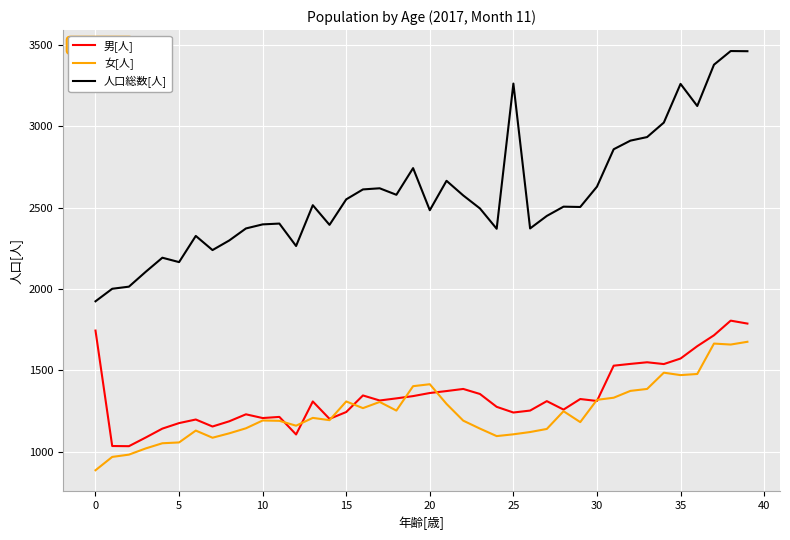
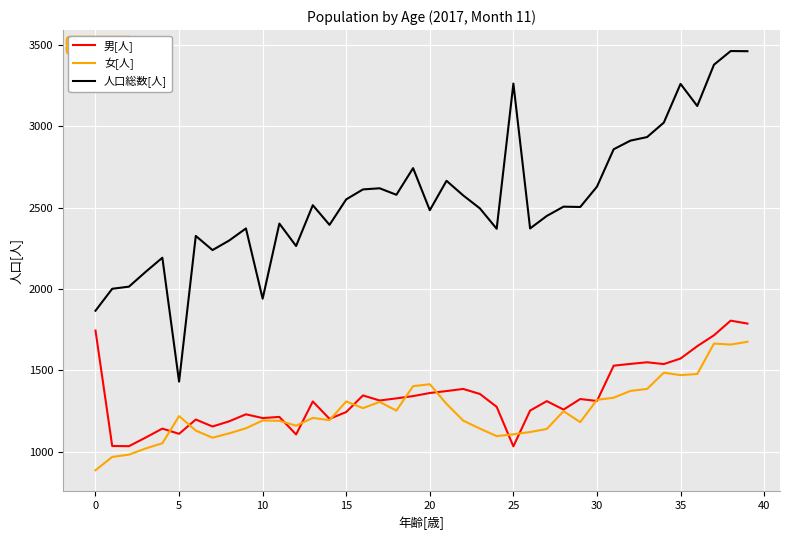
  {
    "男[人]": {
      "0": 1740,
-     "5": 1180,
+     "5": 1110,
      "15": 1240,
      "20": 1360,
-     "25": 1240,
+     "25": 1030,
      "35": 1570
    },
    "女[人]": {
      "0": 890,
-     "5": 1060,
+     "5": 1220,
      "15": 1310,
      "20": 1410,
      "25": 1110,
      "35": 1470
    },
    "人口総数[人]": {
-     "0": 1920,
-     "5": 2170,
-     "10": 2400,
+     "0": 1870,
+     "5": 1430,
+     "10": 1940,
      "15": 2550,
      "20": 2480,
      "25": 3260,
      "30": 2630,
      "35": 3260
    }
  }
